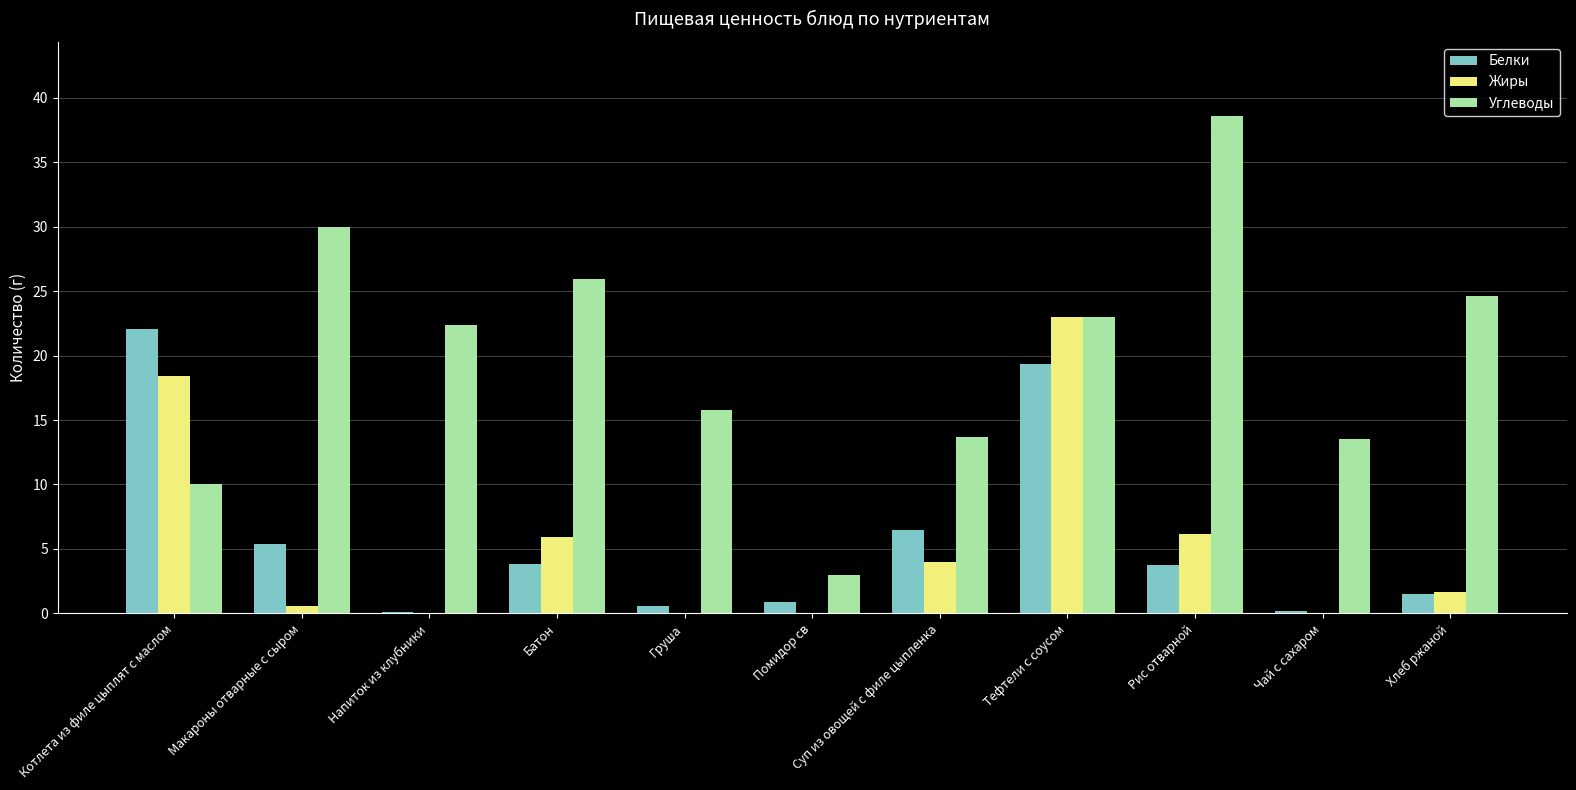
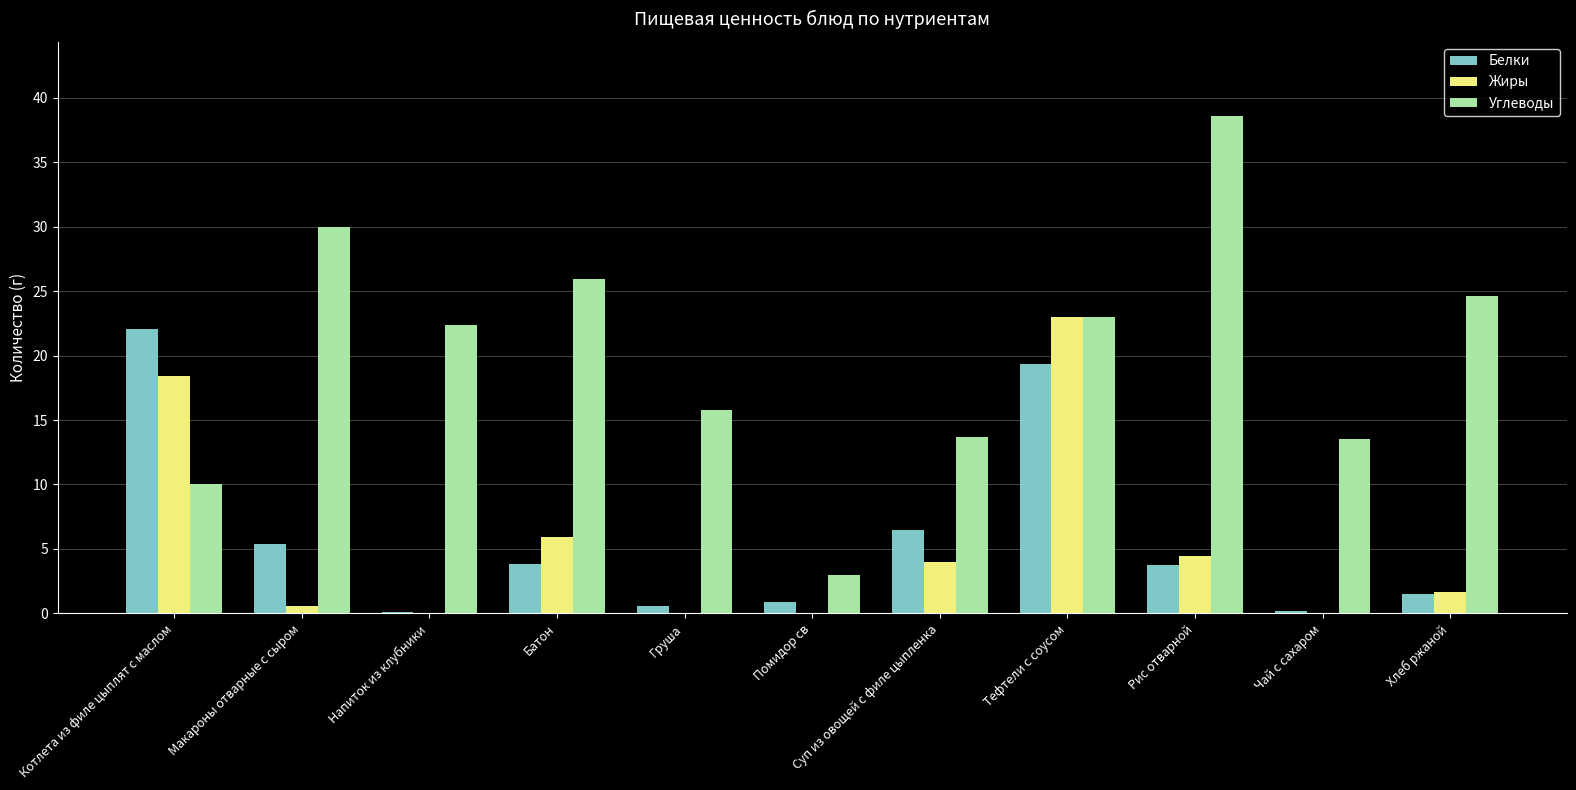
  {
    "Белки": {
      "Котлета из филе цыплят с маслом": 22.1,
      "Макароны отварные с сыром": 5.4,
      "Батон": 3.8,
      "Груша": 0.6,
      "Помидор св": 0.9,
      "Суп из овощей с филе цыпленка": 6.5,
      "Тефтели с соусом": 19.4,
      "Рис отварной": 3.8,
      "Хлеб ржаной": 1.5
    },
    "Жиры": {
      "Котлета из филе цыплят с маслом": 18.4,
      "Макароны отварные с сыром": 0.6,
      "Напиток из клубники": 0.0,
      "Батон": 5.9,
      "Груша": 0.0,
      "Помидор св": 0.0,
      "Суп из овощей с филе цыпленка": 4.0,
      "Тефтели с соусом": 23.0,
-     "Рис отварной": 6.2,
+     "Рис отварной": 4.5,
      "Чай с сахаром": 0.0,
      "Хлеб ржаной": 1.7
    },
    "Углеводы": {
      "Котлета из филе цыплят с маслом": 10.0,
      "Макароны отварные с сыром": 30.0,
      "Напиток из клубники": 22.4,
      "Батон": 26.0,
      "Груша": 15.8,
      "Помидор св": 3.0,
      "Суп из овощей с филе цыпленка": 13.7,
      "Тефтели с соусом": 23.0,
      "Рис отварной": 38.6,
      "Чай с сахаром": 13.5,
      "Хлеб ржаной": 24.6
    }
  }
